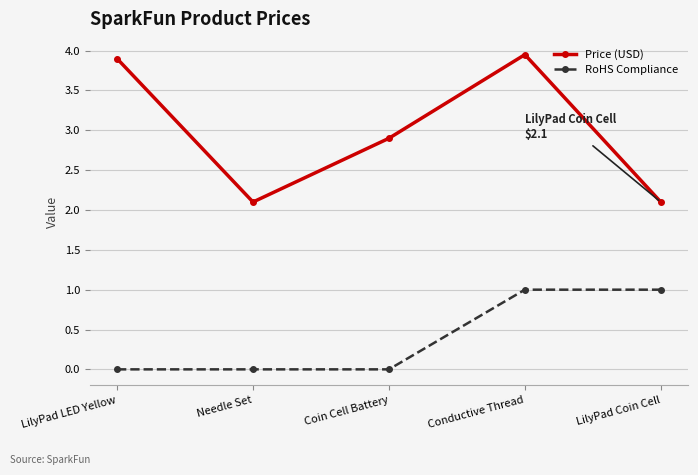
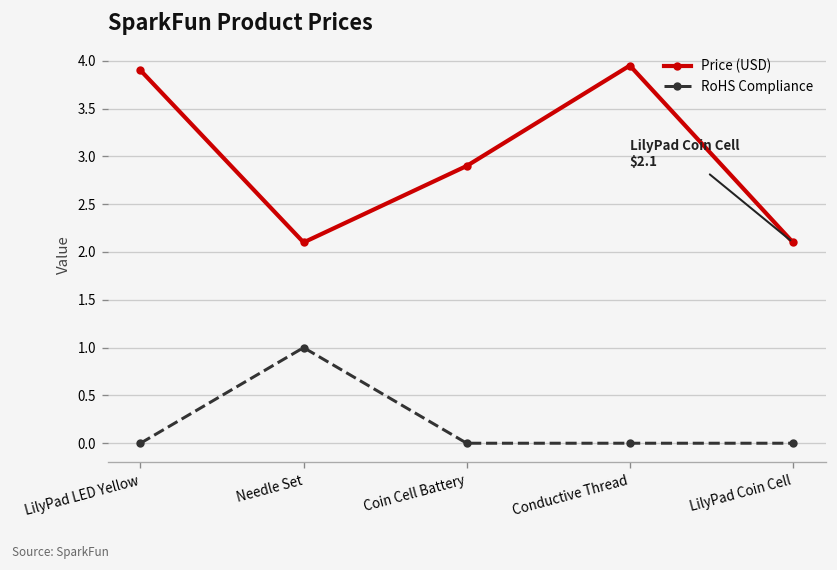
  {
    "Price (USD)": {
      "LilyPad Coin Cell": "$2.1"
    },
    "RoHS Compliance": {
      "LilyPad LED Yellow": "0",
-     "Needle Set": "0",
+     "Needle Set": "1",
      "Coin Cell Battery": "0",
-     "Conductive Thread": "1",
-     "LilyPad Coin Cell": "1"
+     "Conductive Thread": "0",
+     "LilyPad Coin Cell": "0"
    }
  }
